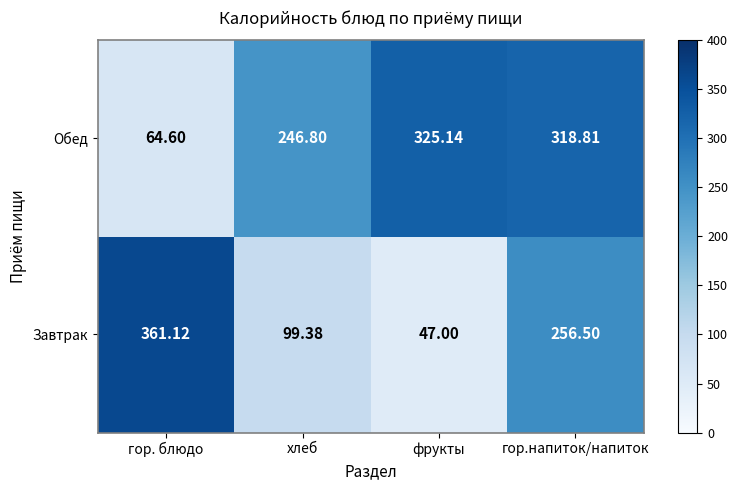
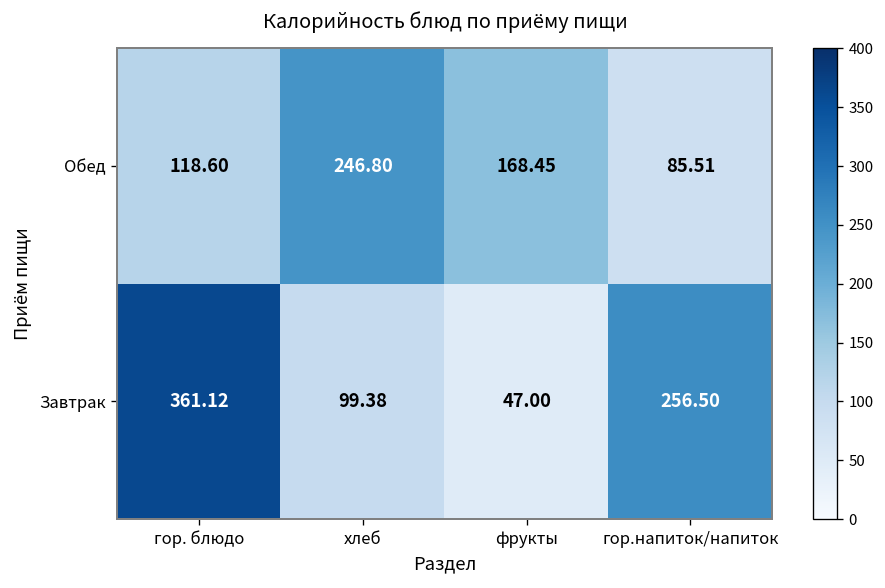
  {
    "Обед": {
-     "гор. блюдо": 64.60,
+     "гор. блюдо": 118.60,
      "хлеб": 246.80,
-     "фрукты": 325.14,
-     "гор.напиток/напиток": 318.81
+     "фрукты": 168.45,
+     "гор.напиток/напиток": 85.51
    },
    "Завтрак": {
      "гор. блюдо": 361.12,
      "хлеб": 99.38,
      "фрукты": 47.00,
      "гор.напиток/напиток": 256.50
    }
  }
